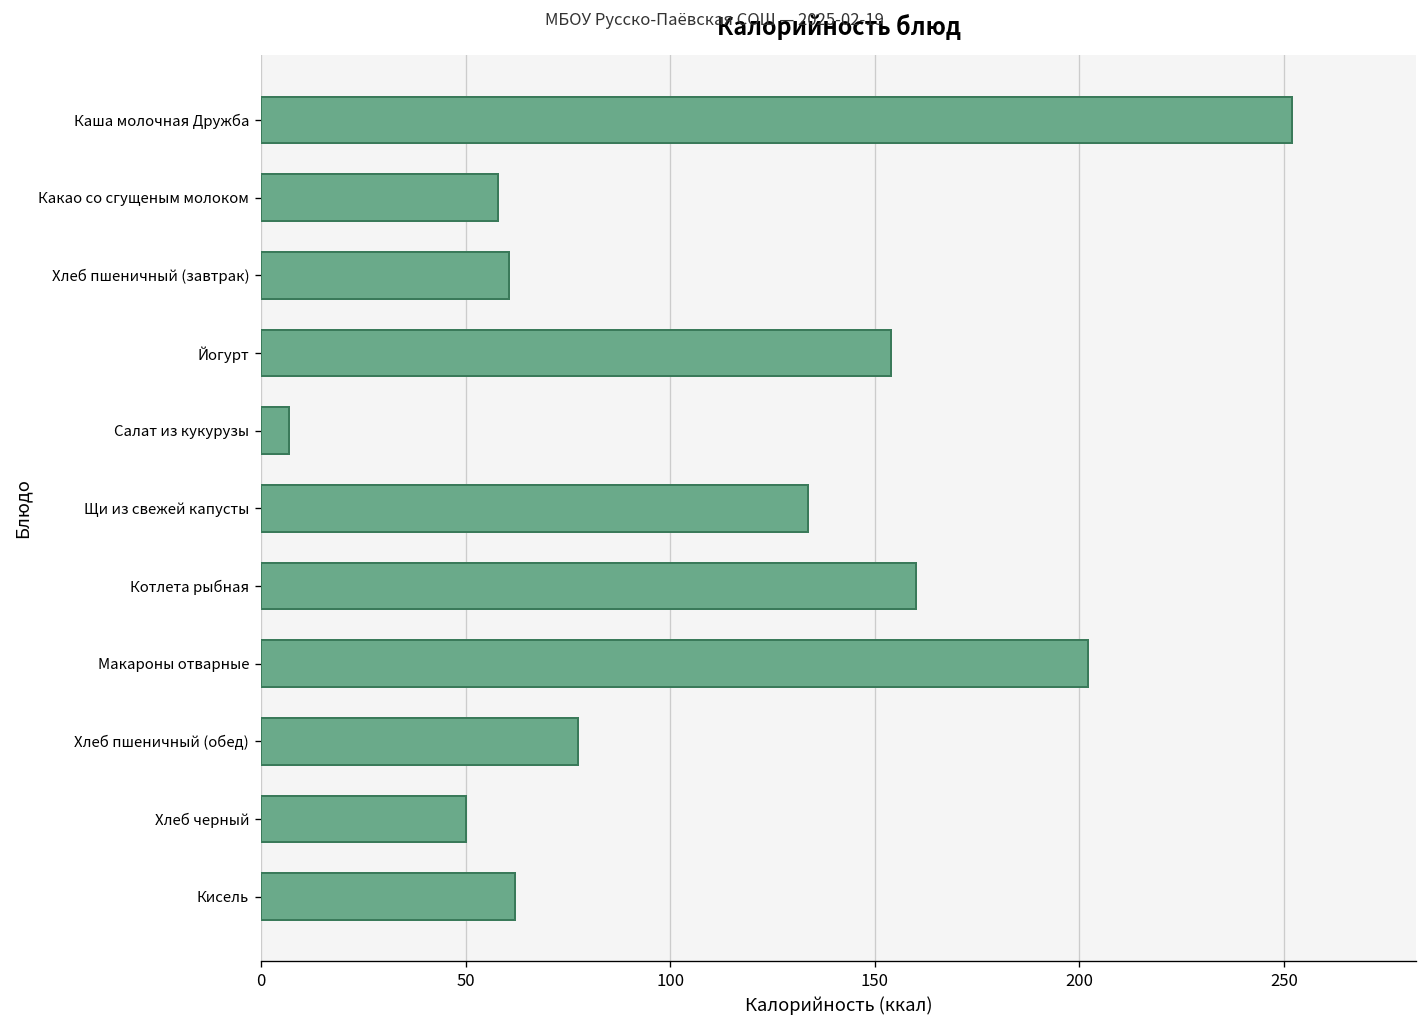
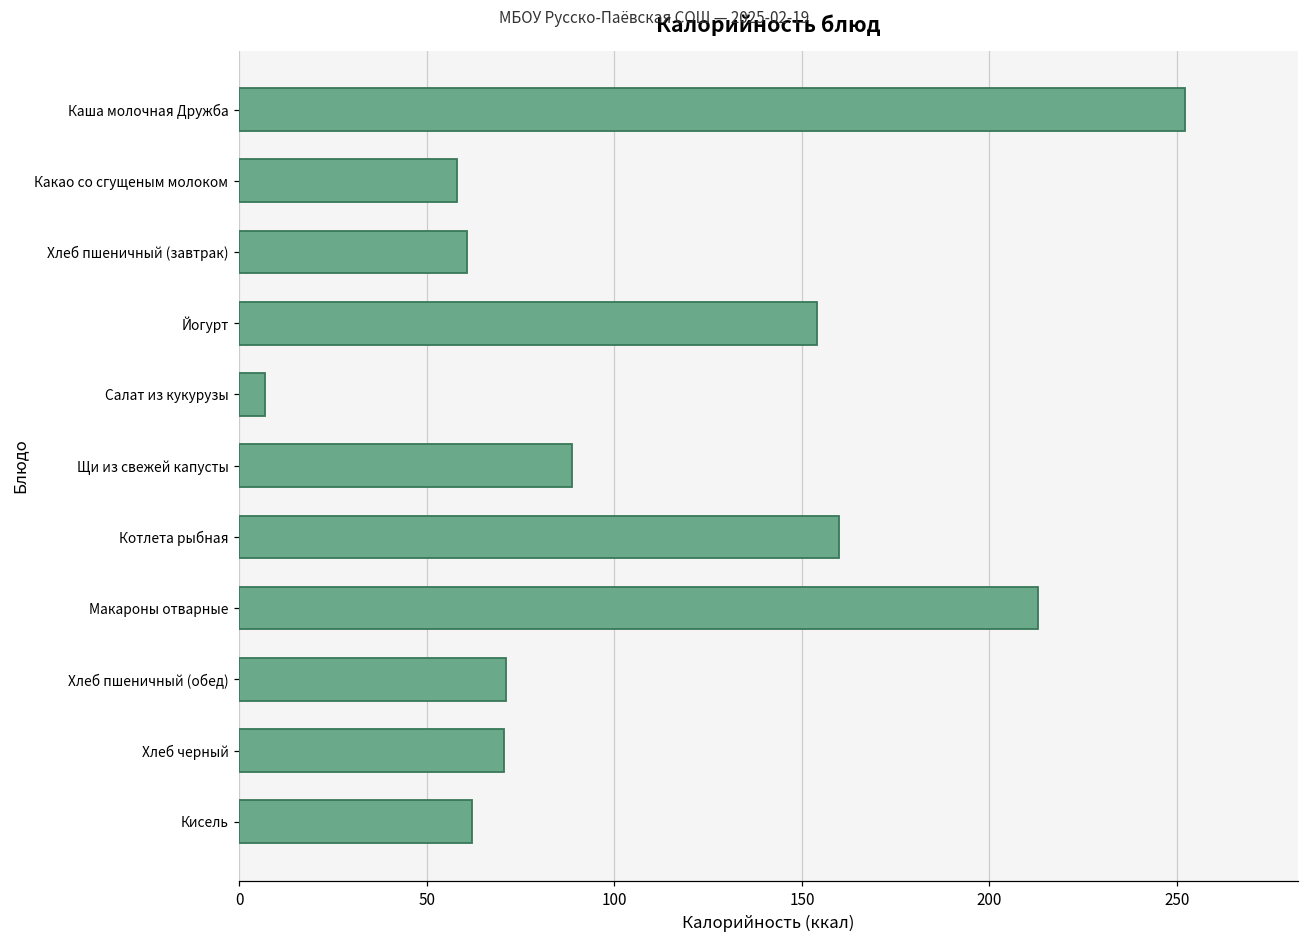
  {
    "Каша молочная Дружба": 252,
    "Какао со сгущеным молоком": 58,
    "Хлеб пшеничный (завтрак)": 61,
    "Йогурт": 154,
    "Салат из кукурузы": 7,
-   "Щи из свежей капусты": 134,
+   "Щи из свежей капусты": 89,
    "Котлета рыбная": 160,
-   "Макароны отварные": 202,
-   "Хлеб пшеничный (обед)": 77,
-   "Хлеб черный": 50,
+   "Макароны отварные": 213,
+   "Хлеб пшеничный (обед)": 71,
+   "Хлеб черный": 71,
    "Кисель": 62
  }
